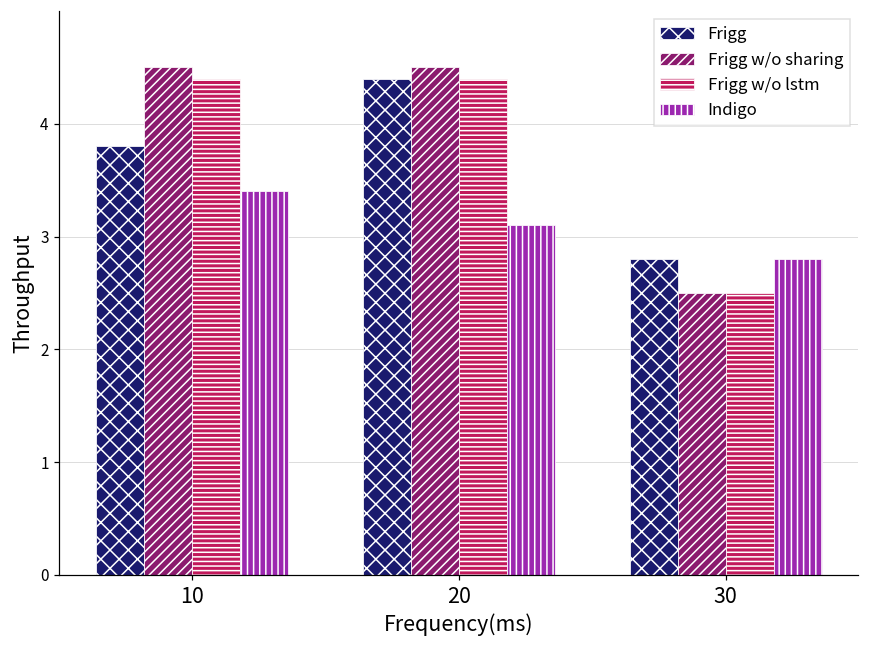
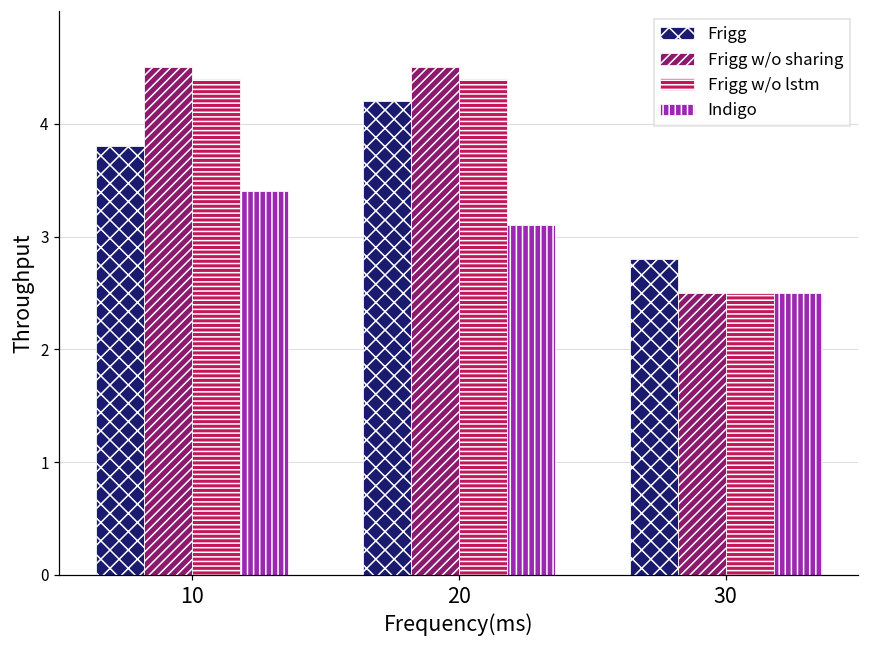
  {
    "Frigg": {
      "10": 3.8,
-     "20": 4.4,
+     "20": 4.2,
      "30": 2.8
    },
    "Indigo": {
      "10": 3.4,
      "20": 3.1,
-     "30": 2.8
+     "30": 2.5
    }
  }
